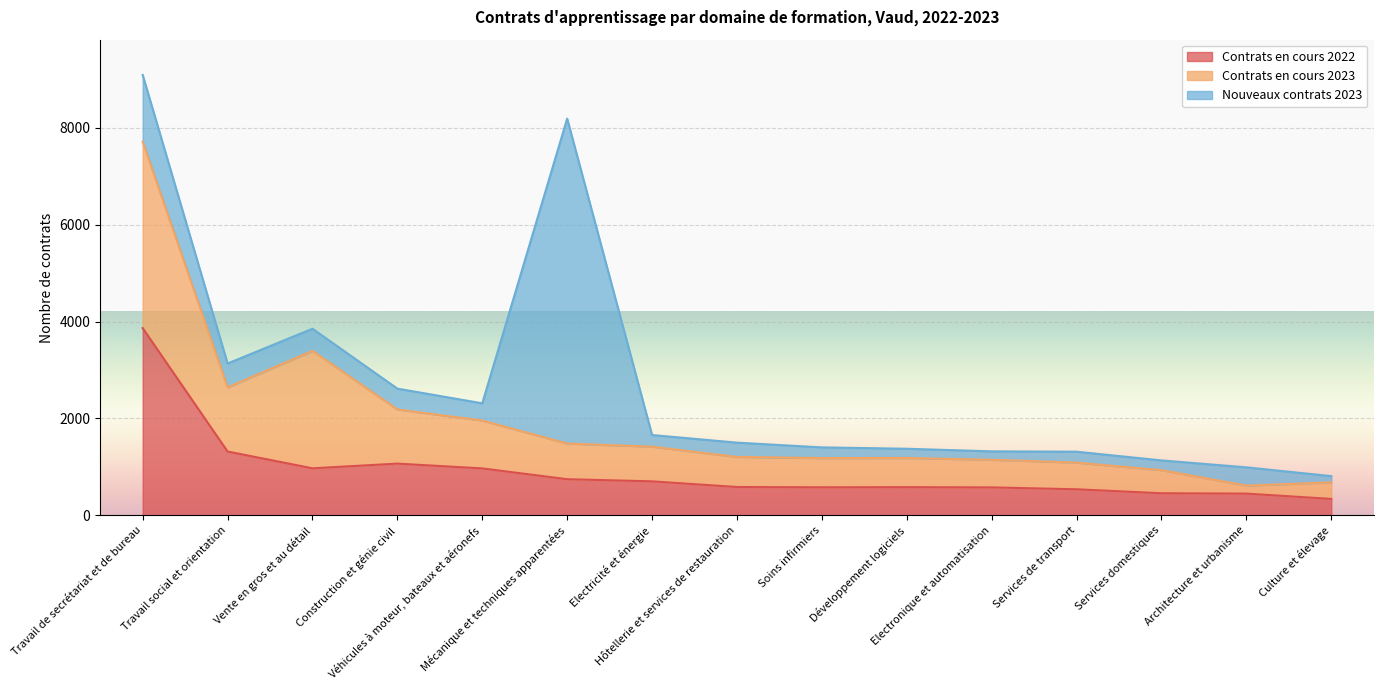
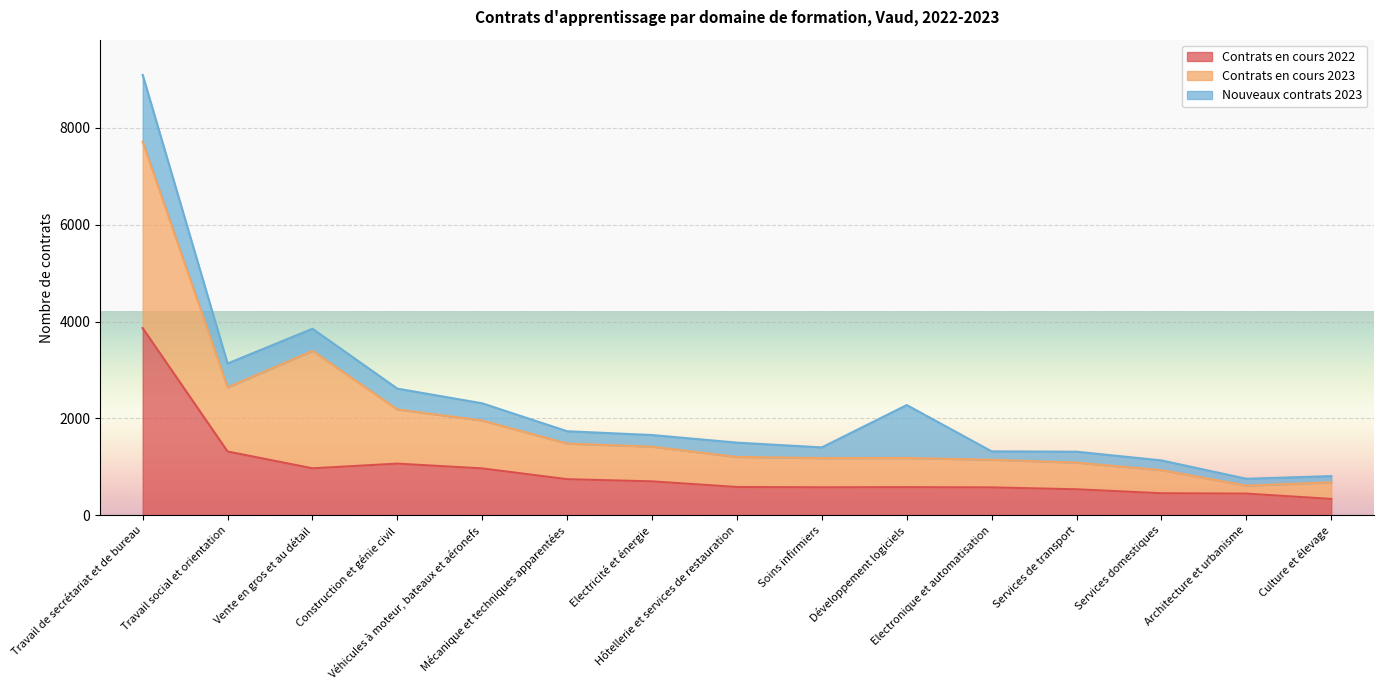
  {
    "Contrats en cours 2022": {
      "Travail de secrétariat et de bureau": 3900,
      "Travail social et orientation": 1300,
      "Vente en gros et au détail": 1000,
      "Construction et génie civil": 1100,
      "Véhicules à moteur, bateaux et aéronefs": 1000,
      "Mécanique et techniques apparentées": 700,
      "Electricité et énergie": 700,
      "Hôtellerie et services de restauration": 600,
      "Soins infirmiers": 600,
      "Développement logiciels": 600,
      "Electronique et automatisation": 600,
      "Services de transport": 500,
      "Services domestiques": 500,
      "Architecture et urbanisme": 400,
      "Culture et élevage": 300
    },
    "Contrats en cours 2023": {
      "Travail de secrétariat et de bureau": 3800,
      "Travail social et orientation": 1300,
      "Vente en gros et au détail": 2400,
      "Construction et génie civil": 1100,
      "Véhicules à moteur, bateaux et aéronefs": 1000,
      "Mécanique et techniques apparentées": 700,
      "Electricité et énergie": 700,
      "Hôtellerie et services de restauration": 600,
      "Soins infirmiers": 600,
      "Développement logiciels": 600,
      "Electronique et automatisation": 600,
      "Services de transport": 600,
      "Services domestiques": 500,
      "Architecture et urbanisme": 200,
      "Culture et élevage": 300
    },
    "Nouveaux contrats 2023": {
      "Travail de secrétariat et de bureau": 1400,
      "Travail social et orientation": 500,
      "Vente en gros et au détail": 500,
      "Construction et génie civil": 400,
      "Véhicules à moteur, bateaux et aéronefs": 400,
-     "Mécanique et techniques apparentées": 6700,
+     "Mécanique et techniques apparentées": 300,
      "Electricité et énergie": 200,
      "Hôtellerie et services de restauration": 300,
      "Soins infirmiers": 200,
-     "Développement logiciels": 200,
+     "Développement logiciels": 1100,
      "Electronique et automatisation": 200,
      "Services de transport": 200,
      "Services domestiques": 200,
-     "Architecture et urbanisme": 400,
+     "Architecture et urbanisme": 100,
      "Culture et élevage": 100
    }
  }
